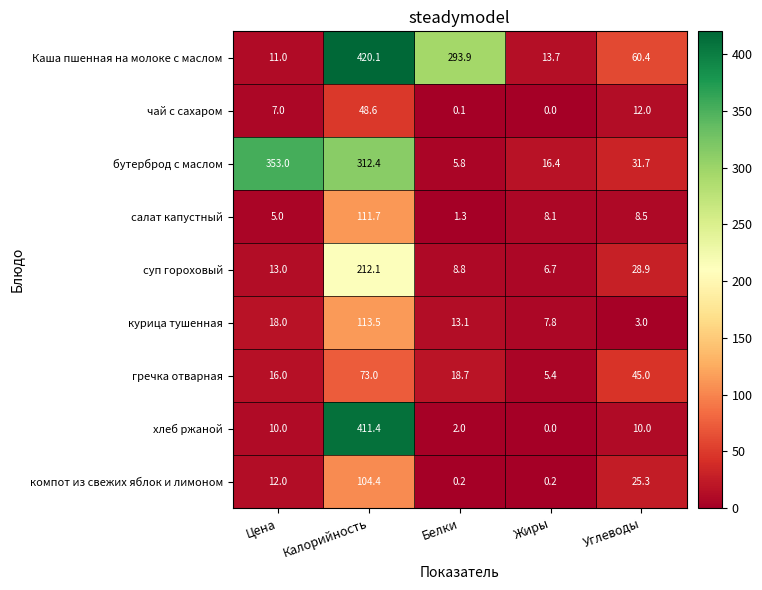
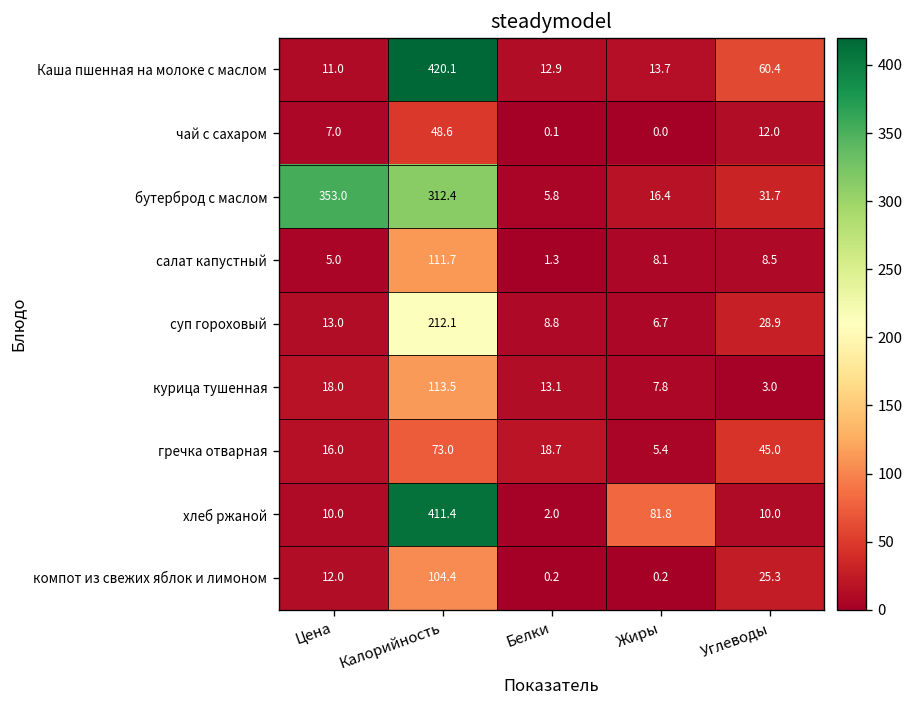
  {
    "Каша пшенная на молоке с маслом": {
      "Цена": 11.0,
      "Калорийность": 420.1,
-     "Белки": 293.9,
+     "Белки": 12.9,
      "Жиры": 13.7,
      "Углеводы": 60.4
    },
    "чай с сахаром": {
      "Цена": 7.0,
      "Калорийность": 48.6,
      "Белки": 0.1,
      "Жиры": 0.0,
      "Углеводы": 12.0
    },
    "бутерброд с маслом": {
      "Цена": 353.0,
      "Калорийность": 312.4,
      "Белки": 5.8,
      "Жиры": 16.4,
      "Углеводы": 31.7
    },
    "салат капустный": {
      "Цена": 5.0,
      "Калорийность": 111.7,
      "Белки": 1.3,
      "Жиры": 8.1,
      "Углеводы": 8.5
    },
    "суп гороховый": {
      "Цена": 13.0,
      "Калорийность": 212.1,
      "Белки": 8.8,
      "Жиры": 6.7,
      "Углеводы": 28.9
    },
    "курица тушенная": {
      "Цена": 18.0,
      "Калорийность": 113.5,
      "Белки": 13.1,
      "Жиры": 7.8,
      "Углеводы": 3.0
    },
    "гречка отварная": {
      "Цена": 16.0,
      "Калорийность": 73.0,
      "Белки": 18.7,
      "Жиры": 5.4,
      "Углеводы": 45.0
    },
    "хлеб ржаной": {
      "Цена": 10.0,
      "Калорийность": 411.4,
      "Белки": 2.0,
-     "Жиры": 0.0,
+     "Жиры": 81.8,
      "Углеводы": 10.0
    },
    "компот из свежих яблок и лимоном": {
      "Цена": 12.0,
      "Калорийность": 104.4,
      "Белки": 0.2,
      "Жиры": 0.2,
      "Углеводы": 25.3
    }
  }
